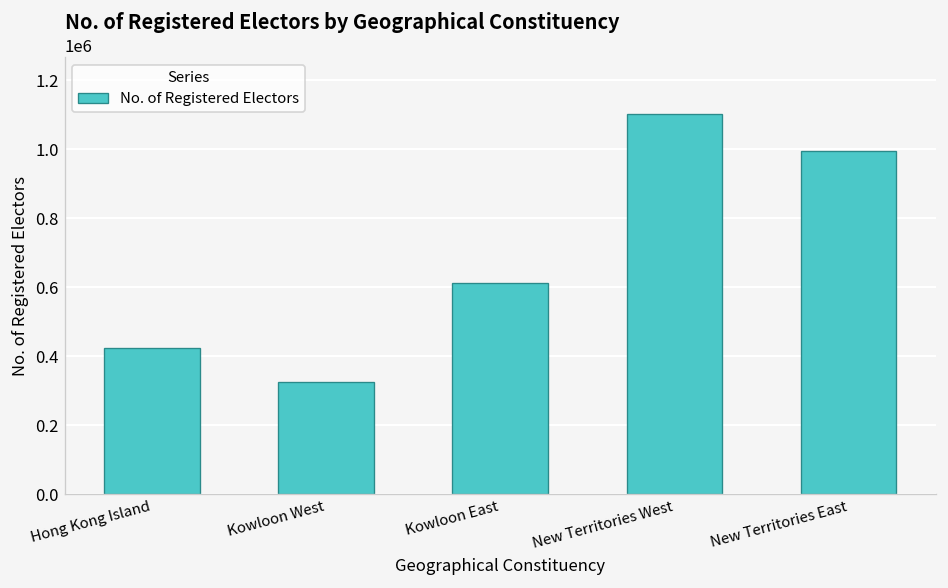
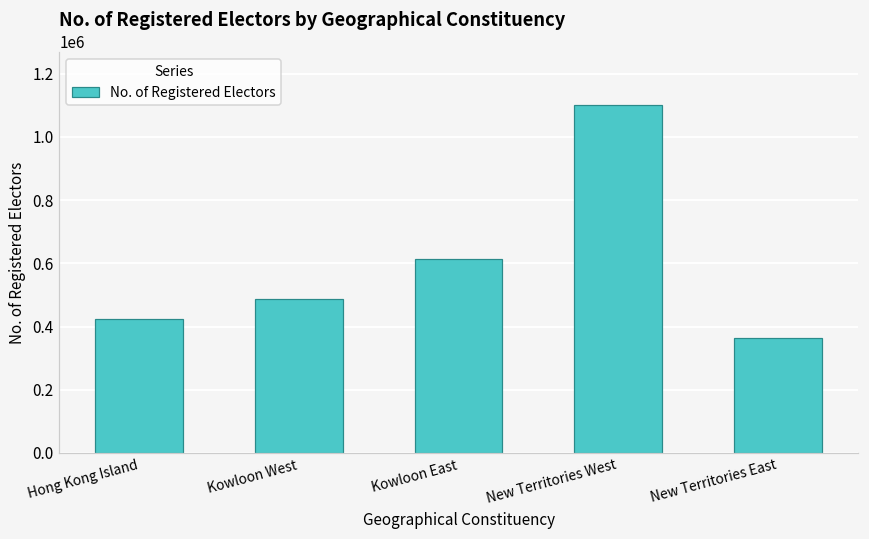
  {
    "Hong Kong Island": 420000,
-   "Kowloon West": 330000,
+   "Kowloon West": 490000,
    "Kowloon East": 610000,
    "New Territories West": 1100000,
-   "New Territories East": 990000
+   "New Territories East": 360000
  }
